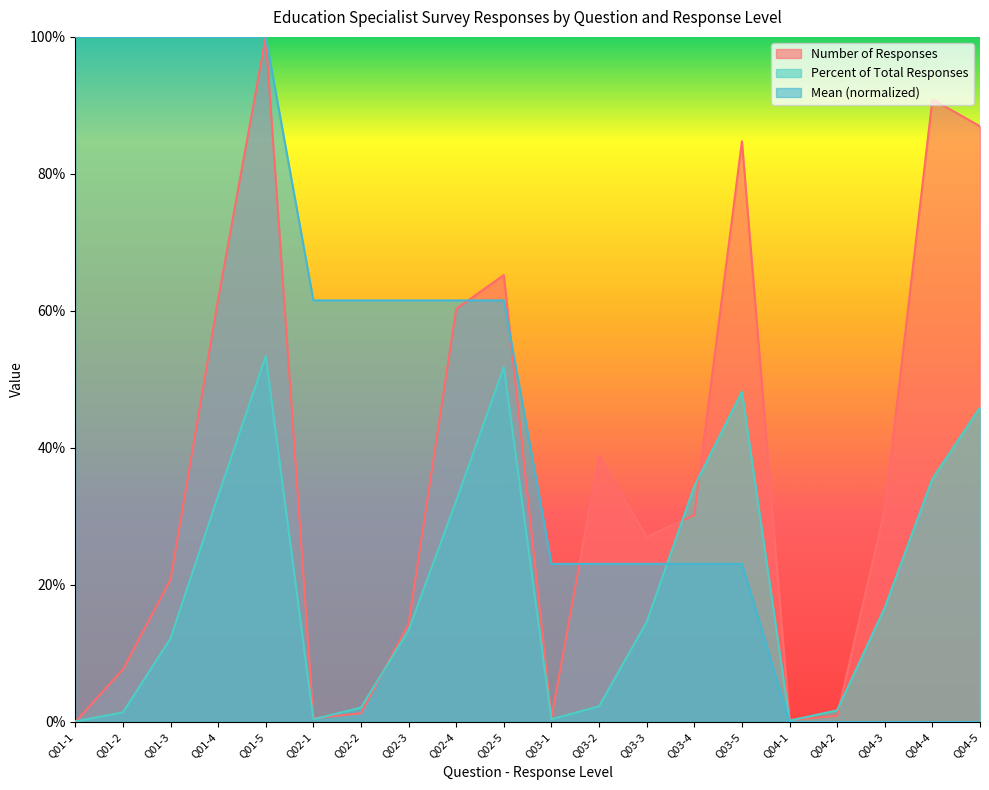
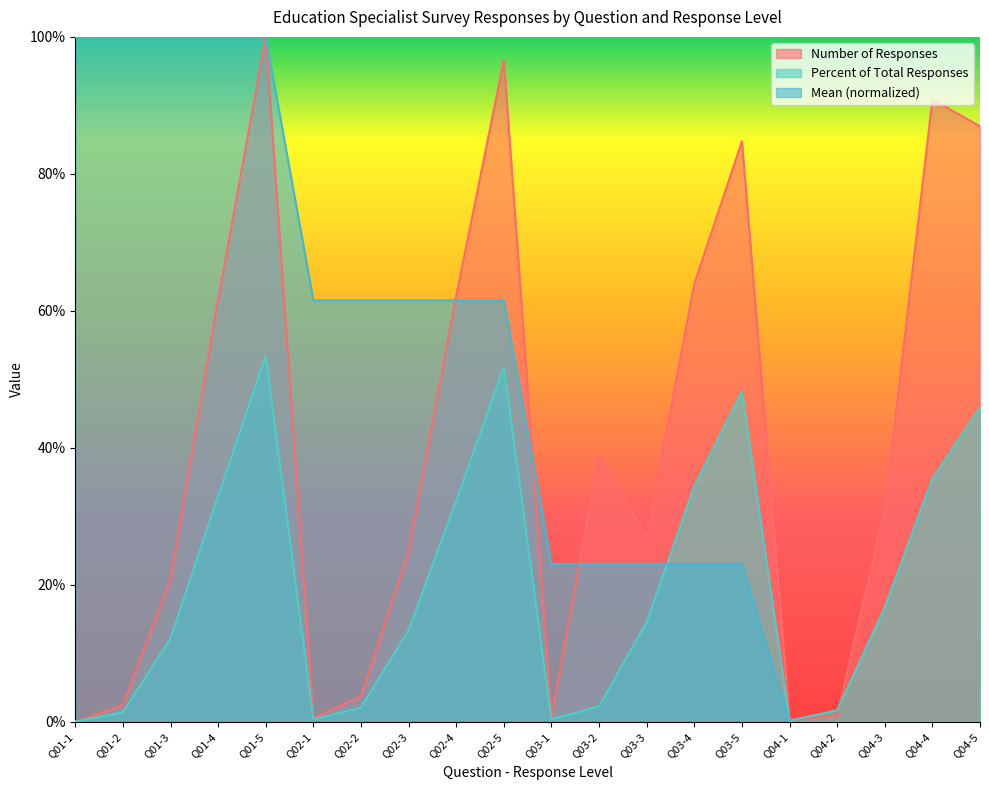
  {
    "Number of Responses": {
-     "Q01-2": "8%",
+     "Q01-2": "2%",
      "Q01-3": "21%",
      "Q01-4": "62%",
-     "Q02-2": "1%",
-     "Q02-3": "14%",
-     "Q02-4": "60%",
-     "Q02-5": "65%",
+     "Q02-2": "4%",
+     "Q02-3": "25%",
+     "Q02-4": "62%",
+     "Q02-5": "97%",
      "Q03-2": "39%",
      "Q03-3": "27%",
-     "Q03-4": "30%",
+     "Q03-4": "64%",
      "Q03-5": "85%",
      "Q04-2": "1%",
      "Q04-3": "31%",
      "Q04-5": "87%"
    }
  }
